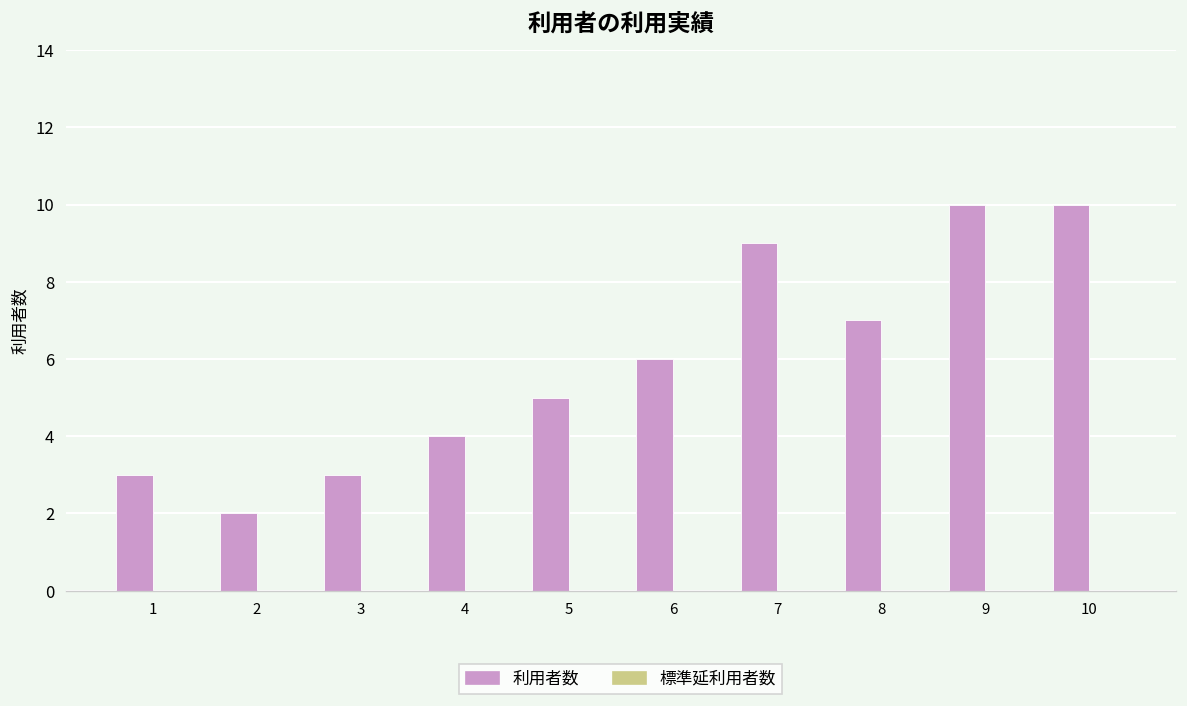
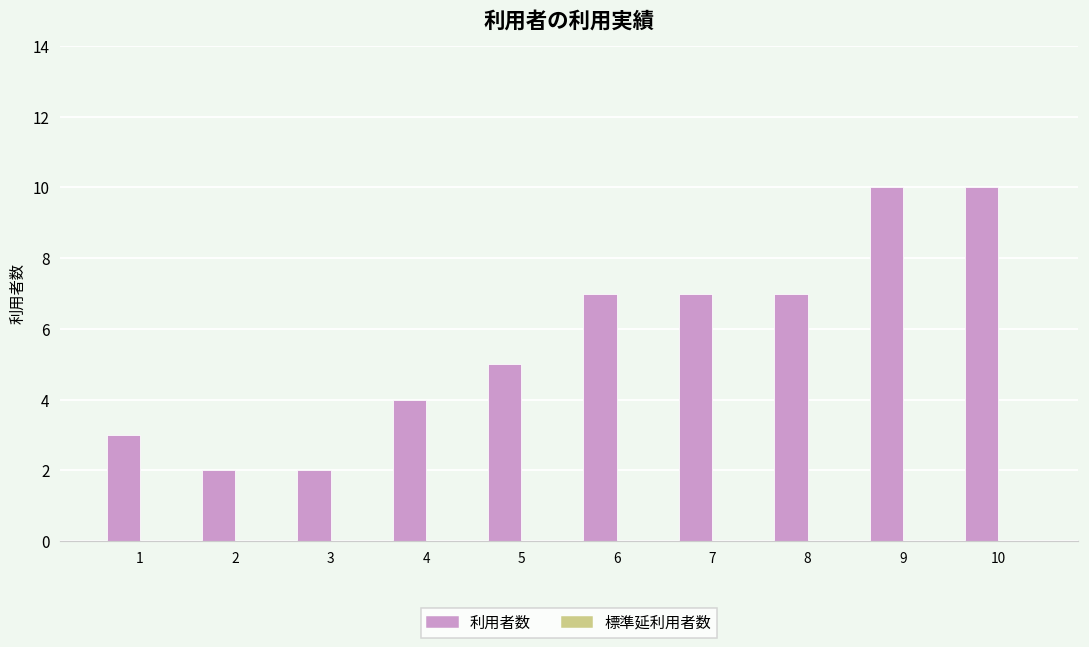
  {
    "利用者数": {
      "1": 3,
      "2": 2,
-     "3": 3,
+     "3": 2,
      "4": 4,
      "5": 5,
-     "6": 6,
-     "7": 9,
+     "6": 7,
+     "7": 7,
      "8": 7,
      "9": 10,
      "10": 10
    },
    "標準延利用者数": {
      "1": 0,
      "2": 0,
      "3": 0,
      "4": 0,
      "5": 0,
      "6": 0,
      "7": 0,
      "8": 0,
      "9": 0,
      "10": 0
    }
  }
